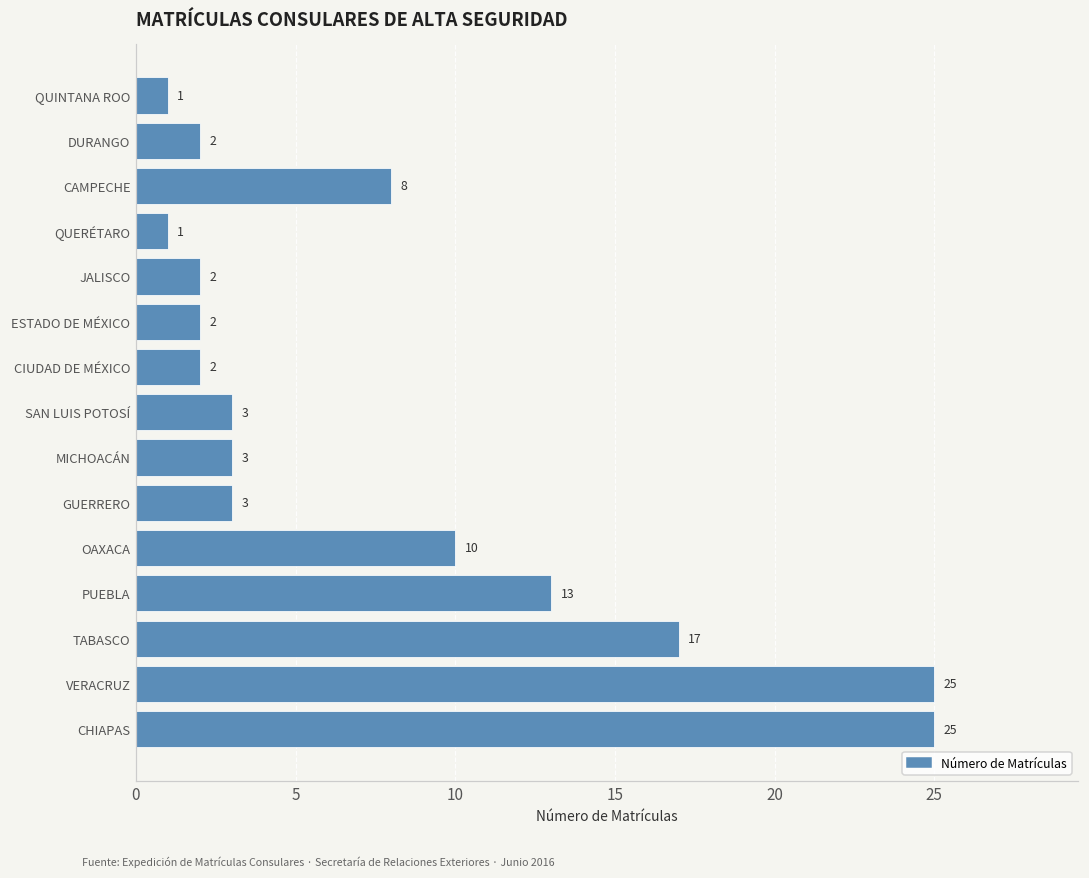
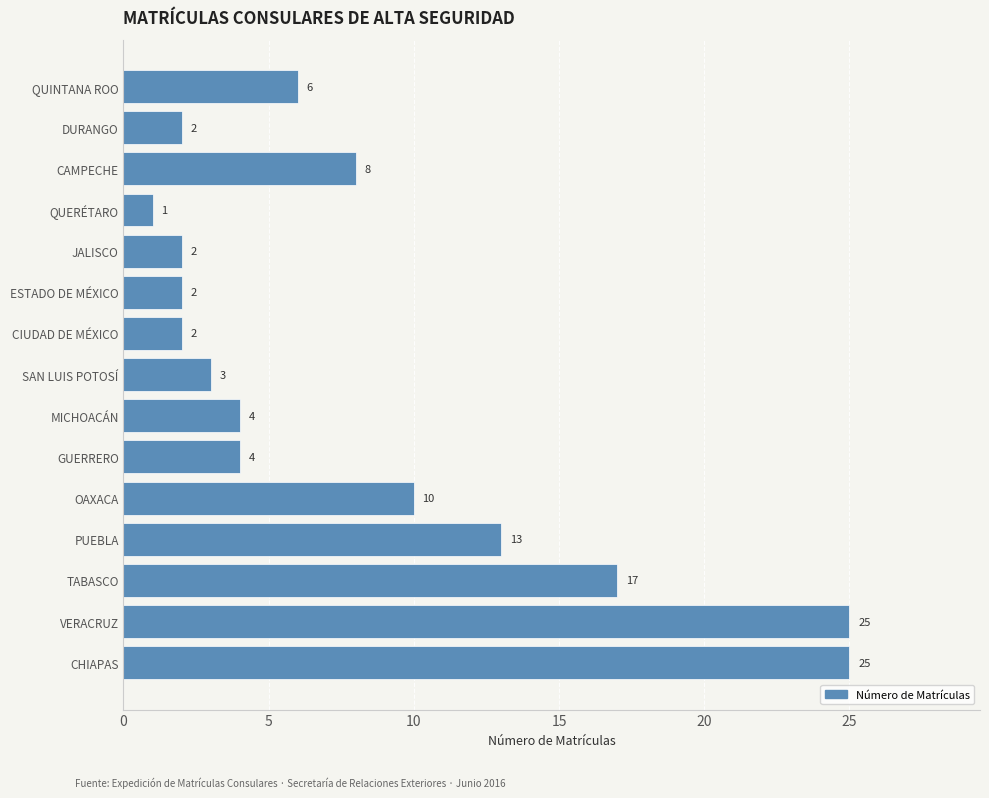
  {
-   "QUINTANA ROO": 1,
+   "QUINTANA ROO": 6,
    "DURANGO": 2,
    "CAMPECHE": 8,
    "QUERÉTARO": 1,
    "JALISCO": 2,
    "ESTADO DE MÉXICO": 2,
    "CIUDAD DE MÉXICO": 2,
    "SAN LUIS POTOSÍ": 3,
-   "MICHOACÁN": 3,
-   "GUERRERO": 3,
+   "MICHOACÁN": 4,
+   "GUERRERO": 4,
    "OAXACA": 10,
    "PUEBLA": 13,
    "TABASCO": 17,
    "VERACRUZ": 25,
    "CHIAPAS": 25
  }
